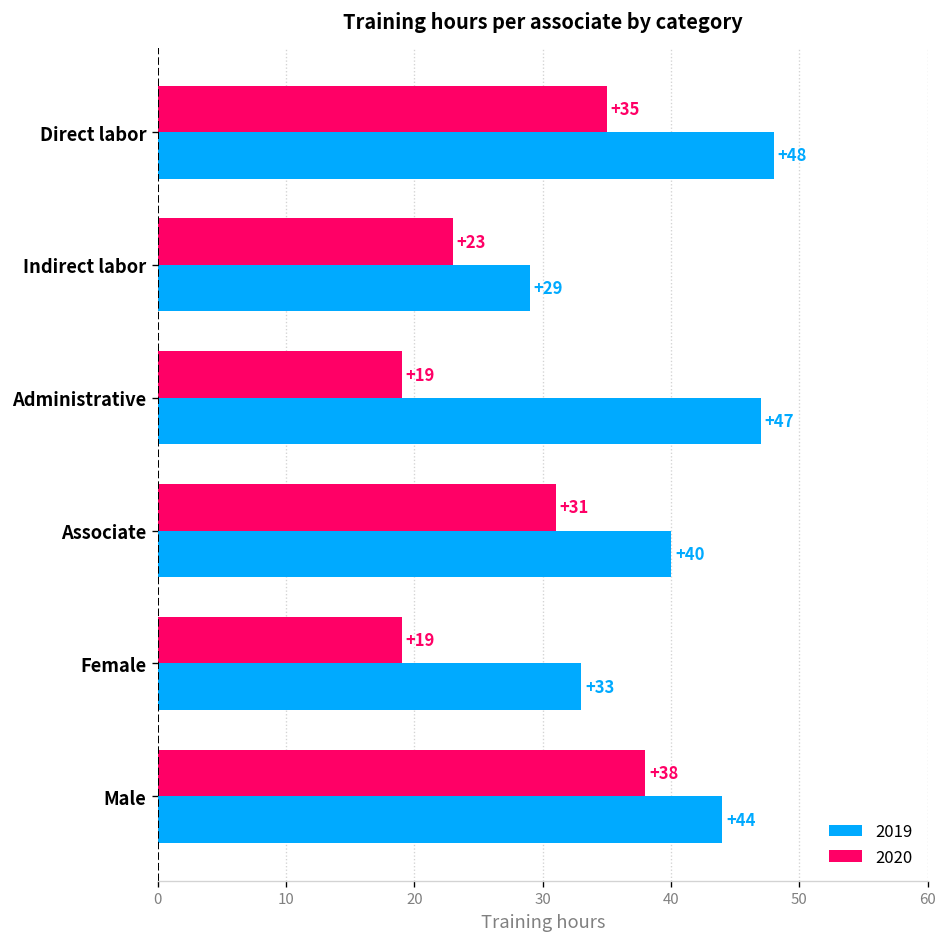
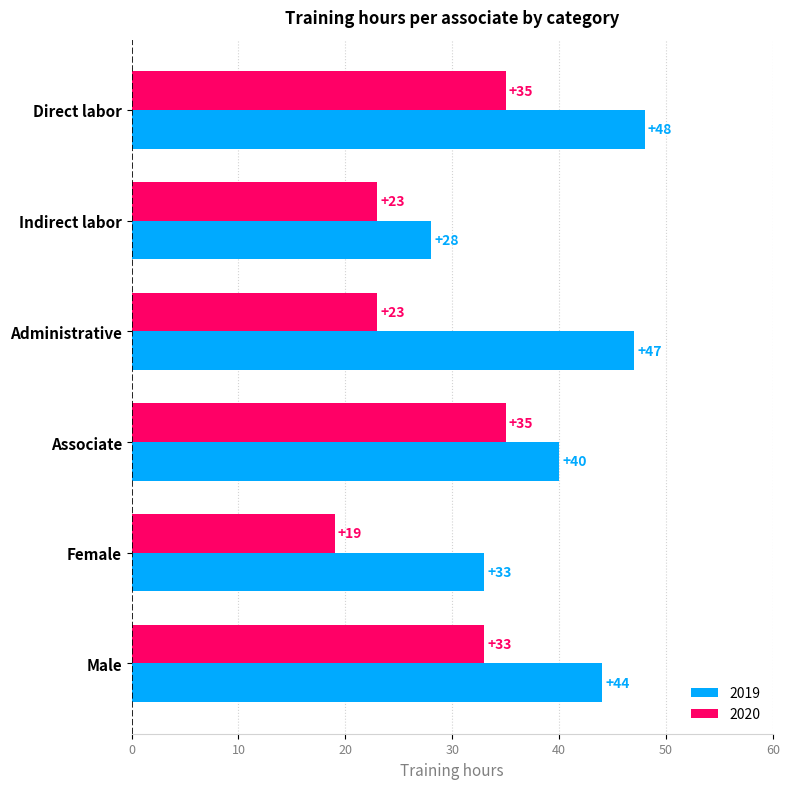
  {
    "2019": {
      "Direct labor": "+48",
-     "Indirect labor": "+29",
+     "Indirect labor": "+28",
      "Administrative": "+47",
      "Associate": "+40",
      "Female": "+33",
      "Male": "+44"
    },
    "2020": {
      "Direct labor": "+35",
      "Indirect labor": "+23",
-     "Administrative": "+19",
-     "Associate": "+31",
+     "Administrative": "+23",
+     "Associate": "+35",
      "Female": "+19",
-     "Male": "+38"
+     "Male": "+33"
    }
  }
